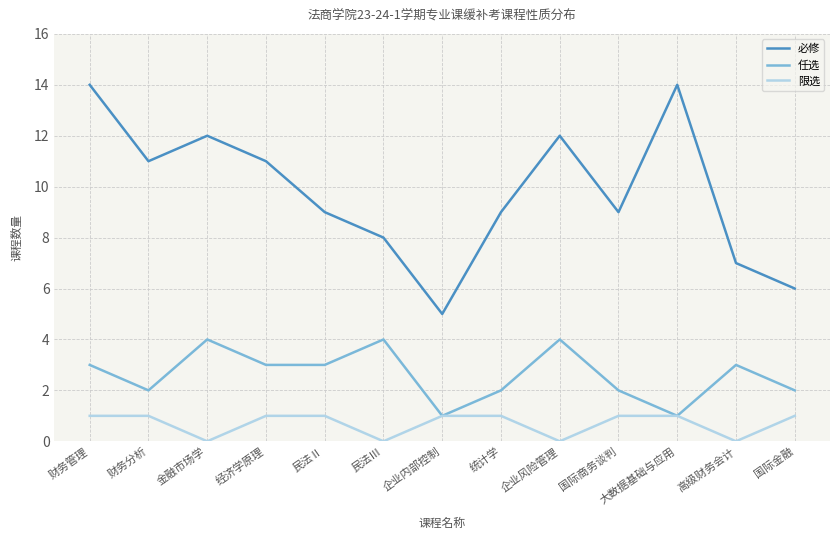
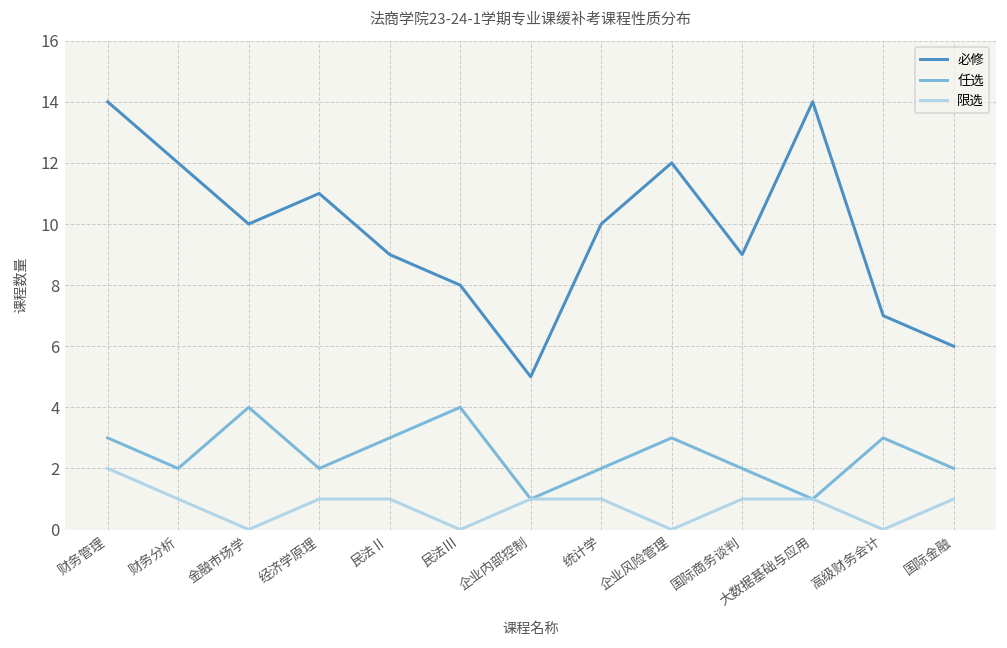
  {
    "必修": {
      "财务管理": 14,
-     "财务分析": 11,
-     "金融市场学": 12,
+     "财务分析": 12,
+     "金融市场学": 10,
      "经济学原理": 11,
      "民法Ⅱ": 9,
      "民法Ⅲ": 8,
      "企业内部控制": 5,
-     "统计学": 9,
+     "统计学": 10,
      "企业风险管理": 12,
      "国际商务谈判": 9,
      "大数据基础与应用": 14,
      "高级财务会计": 7,
      "国际金融": 6
    },
    "任选": {
      "财务管理": 3,
      "财务分析": 2,
      "金融市场学": 4,
-     "经济学原理": 3,
+     "经济学原理": 2,
      "民法Ⅱ": 3,
      "民法Ⅲ": 4,
      "统计学": 2,
-     "企业风险管理": 4,
+     "企业风险管理": 3,
      "国际商务谈判": 2,
      "高级财务会计": 3,
      "国际金融": 2
    },
    "限选": {
-     "财务管理": 1,
+     "财务管理": 2,
      "财务分析": 1,
      "金融市场学": 0,
      "经济学原理": 1,
      "民法Ⅱ": 1,
      "民法Ⅲ": 0,
      "统计学": 1,
      "企业风险管理": 0,
      "国际商务谈判": 1,
      "高级财务会计": 0,
      "国际金融": 1
    }
  }
